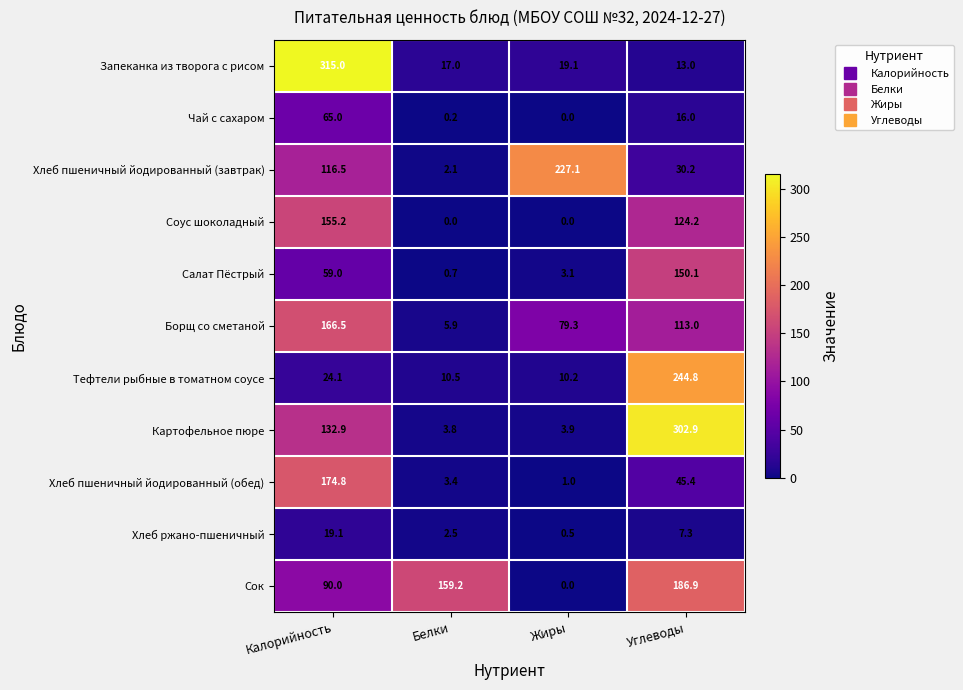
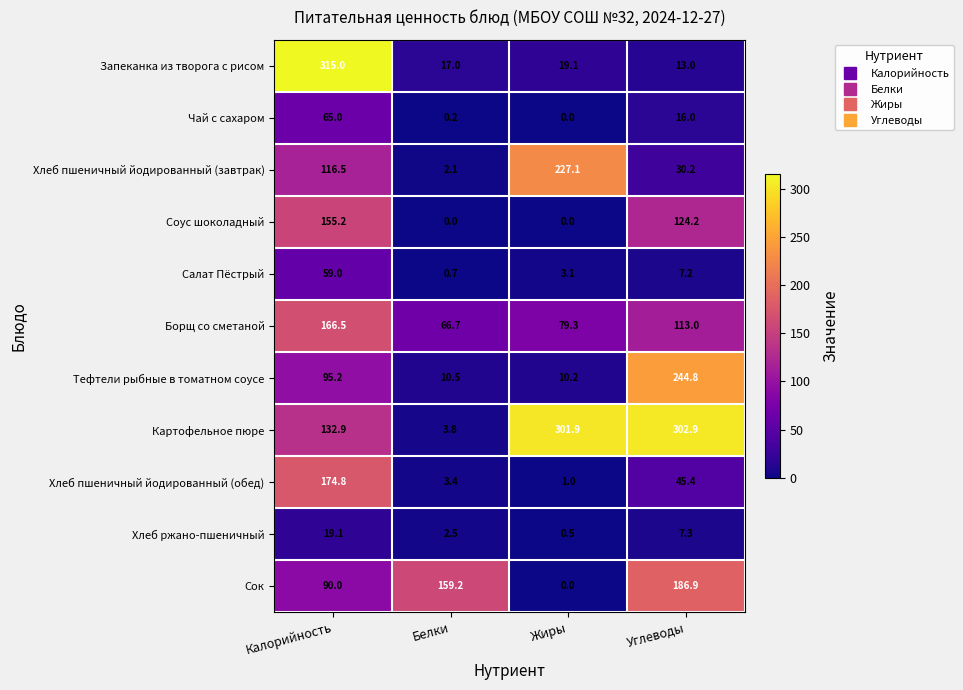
  {
    "Запеканка из творога с рисом": {
      "Калорийность": 315.0,
      "Белки": 17.0,
      "Жиры": 19.1,
      "Углеводы": 13.0
    },
    "Чай с сахаром": {
      "Калорийность": 65.0,
      "Белки": 0.2,
      "Жиры": 0.0,
      "Углеводы": 16.0
    },
    "Хлеб пшеничный йодированный (завтрак)": {
      "Калорийность": 116.5,
      "Белки": 2.1,
      "Жиры": 227.1,
      "Углеводы": 30.2
    },
    "Соус шоколадный": {
      "Калорийность": 155.2,
      "Белки": 0.0,
      "Жиры": 0.0,
      "Углеводы": 124.2
    },
    "Салат Пёстрый": {
      "Калорийность": 59.0,
      "Белки": 0.7,
      "Жиры": 3.1,
-     "Углеводы": 150.1
+     "Углеводы": 7.2
    },
    "Борщ со сметаной": {
      "Калорийность": 166.5,
-     "Белки": 5.9,
+     "Белки": 66.7,
      "Жиры": 79.3,
      "Углеводы": 113.0
    },
    "Тефтели рыбные в томатном соусе": {
-     "Калорийность": 24.1,
+     "Калорийность": 95.2,
      "Белки": 10.5,
      "Жиры": 10.2,
      "Углеводы": 244.8
    },
    "Картофельное пюре": {
      "Калорийность": 132.9,
      "Белки": 3.8,
-     "Жиры": 3.9,
+     "Жиры": 301.9,
      "Углеводы": 302.9
    },
    "Хлеб пшеничный йодированный (обед)": {
      "Калорийность": 174.8,
      "Белки": 3.4,
      "Жиры": 1.0,
      "Углеводы": 45.4
    },
    "Хлеб ржано-пшеничный": {
      "Калорийность": 19.1,
      "Белки": 2.5,
      "Жиры": 0.5,
      "Углеводы": 7.3
    },
    "Сок": {
      "Калорийность": 90.0,
      "Белки": 159.2,
      "Жиры": 0.0,
      "Углеводы": 186.9
    }
  }
